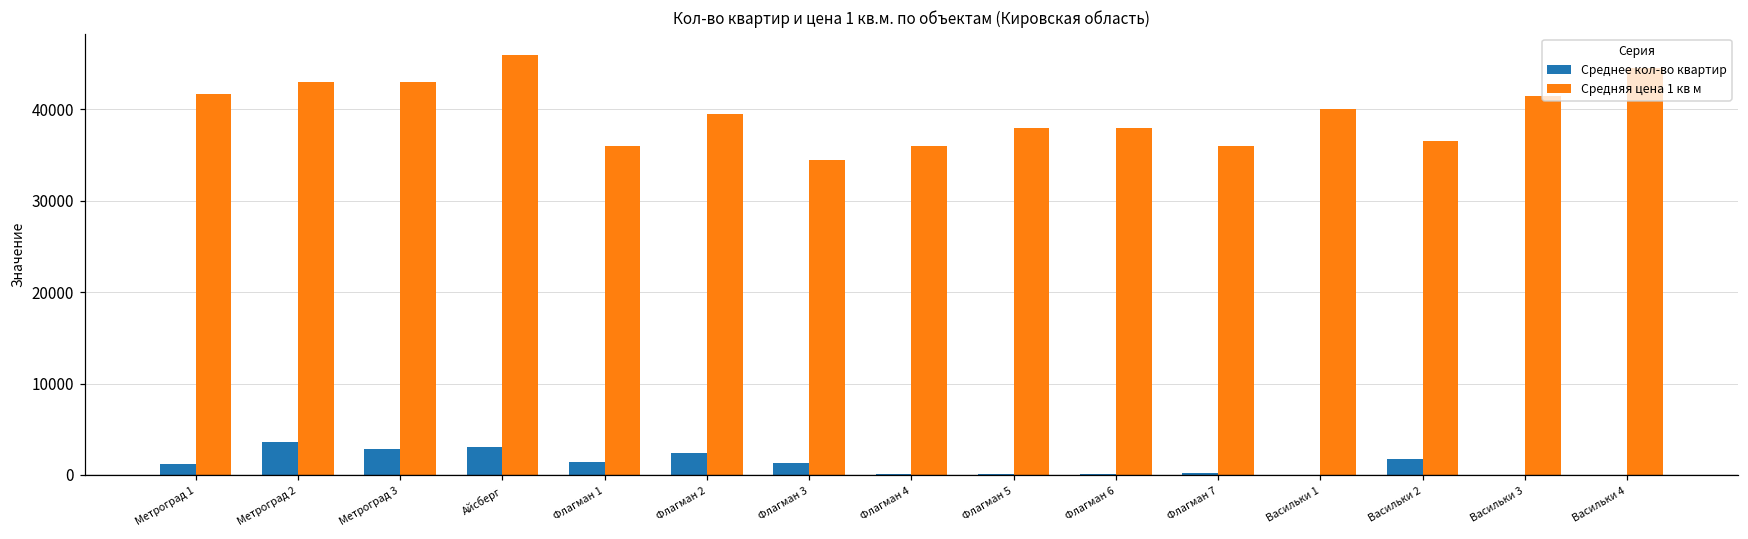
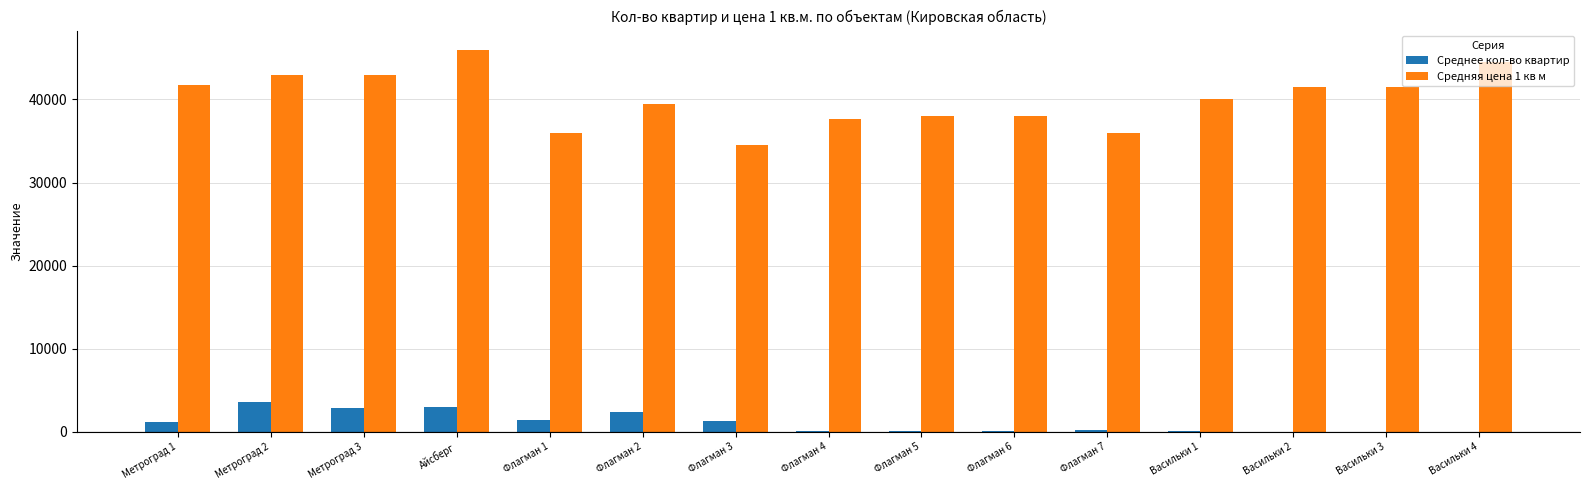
  {
    "Среднее кол-во квартир": {
      "Метроград 1": 1000,
      "Метроград 2": 4000,
      "Метроград 3": 3000,
      "Айсберг": 3000,
      "Флагман 1": 1000,
      "Флагман 2": 2000,
      "Флагман 3": 1000,
-     "Васильки 2": 2000
+     "Васильки 2": 0
    },
    "Средняя цена 1 кв м": {
      "Метроград 1": 42000,
      "Метроград 2": 43000,
      "Метроград 3": 43000,
      "Айсберг": 46000,
      "Флагман 1": 36000,
      "Флагман 2": 39000,
      "Флагман 3": 34000,
-     "Флагман 4": 36000,
+     "Флагман 4": 38000,
      "Флагман 5": 38000,
      "Флагман 6": 38000,
      "Флагман 7": 36000,
      "Васильки 1": 40000,
-     "Васильки 2": 37000,
+     "Васильки 2": 42000,
      "Васильки 3": 42000
    }
  }
